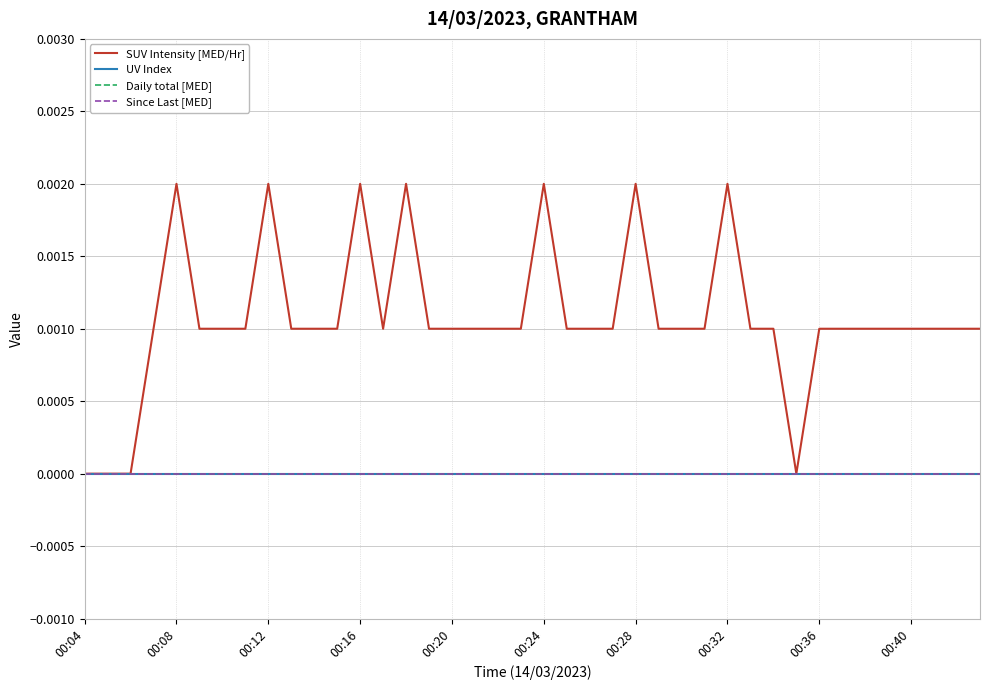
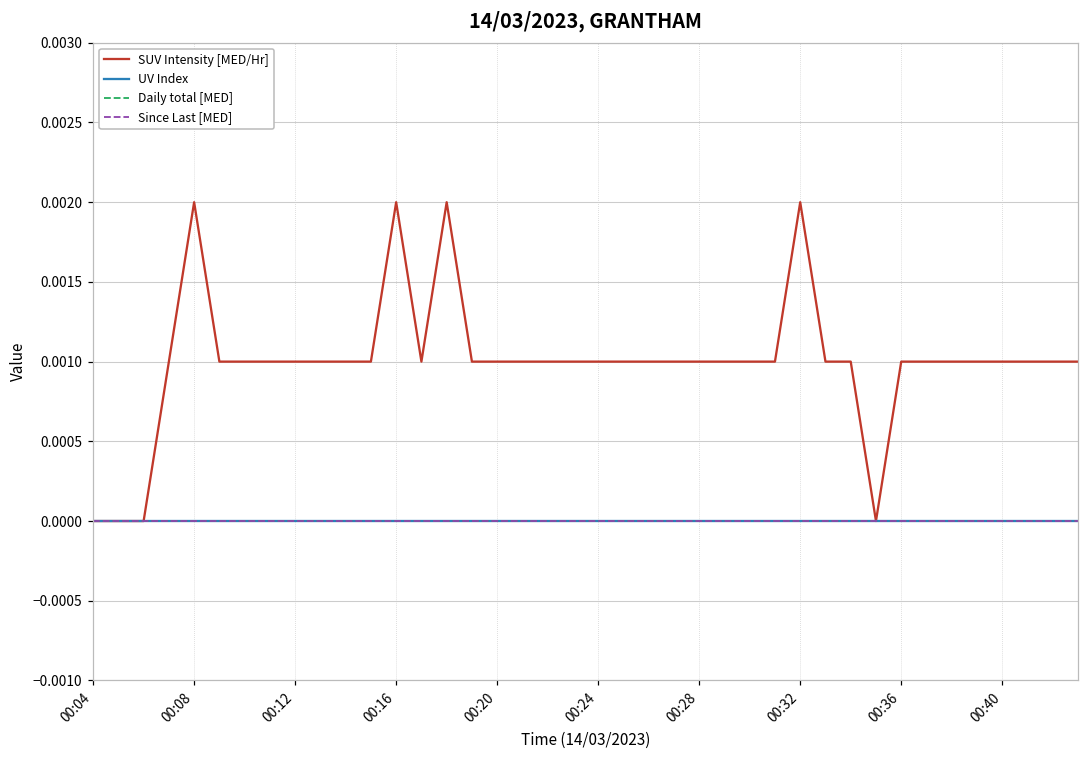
  {
    "SUV Intensity [MED/Hr]": {
      "00:08": 0.002,
-     "00:12": 0.002,
+     "00:12": 0.001,
      "00:16": 0.002,
      "00:20": 0.001,
-     "00:24": 0.002,
-     "00:28": 0.002,
+     "00:24": 0.001,
+     "00:28": 0.001,
      "00:32": 0.002,
      "00:36": 0.001,
      "00:40": 0.001
    },
    "Since Last [MED]": {
      "00:08": 0.000,
      "00:12": 0.000,
      "00:16": 0.000,
      "00:20": 0.000,
      "00:24": 0.000,
      "00:28": 0.000,
      "00:32": 0.000,
      "00:36": 0.000,
      "00:40": 0.000
    }
  }
